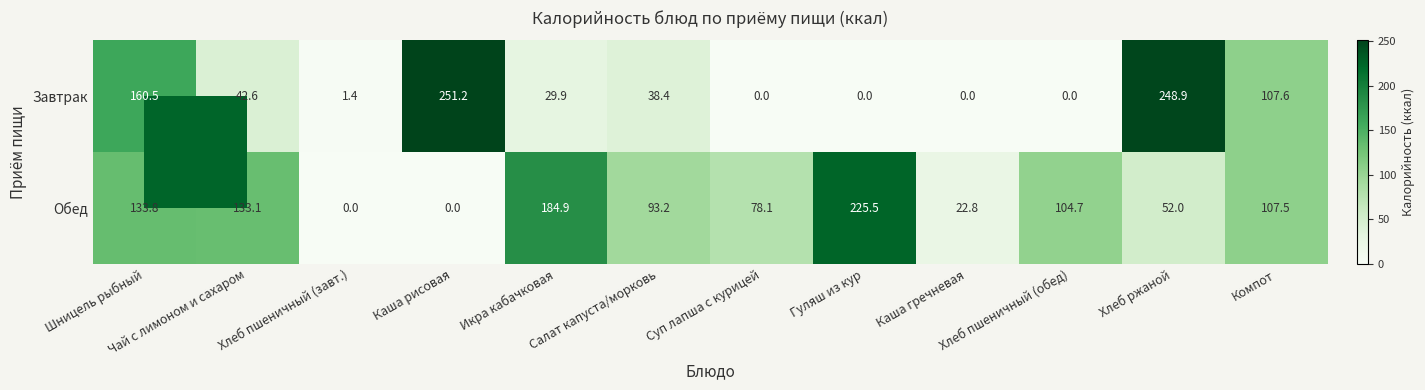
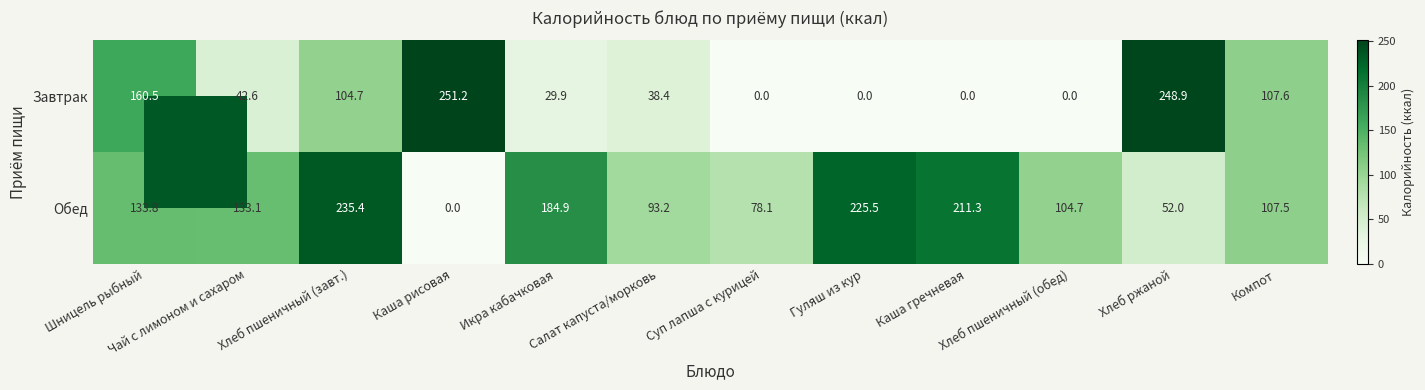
  {
    "Завтрак": {
-     "Хлеб пшеничный (завт.)": 1.4,
+     "Хлеб пшеничный (завт.)": 104.7,
      "Каша рисовая": 251.2,
      "Икра кабачковая": 29.9,
      "Салат капуста/морковь": 38.4,
      "Суп лапша с курицей": 0.0,
      "Гуляш из кур": 0.0,
      "Каша гречневая": 0.0,
      "Хлеб пшеничный (обед)": 0.0,
      "Хлеб ржаной": 248.9,
      "Компот": 107.6
    },
    "Обед": {
-     "Хлеб пшеничный (завт.)": 0.0,
+     "Хлеб пшеничный (завт.)": 235.4,
      "Каша рисовая": 0.0,
      "Икра кабачковая": 184.9,
      "Салат капуста/морковь": 93.2,
      "Суп лапша с курицей": 78.1,
      "Гуляш из кур": 225.5,
-     "Каша гречневая": 22.8,
+     "Каша гречневая": 211.3,
      "Хлеб пшеничный (обед)": 104.7,
      "Хлеб ржаной": 52.0,
      "Компот": 107.5
    }
  }
